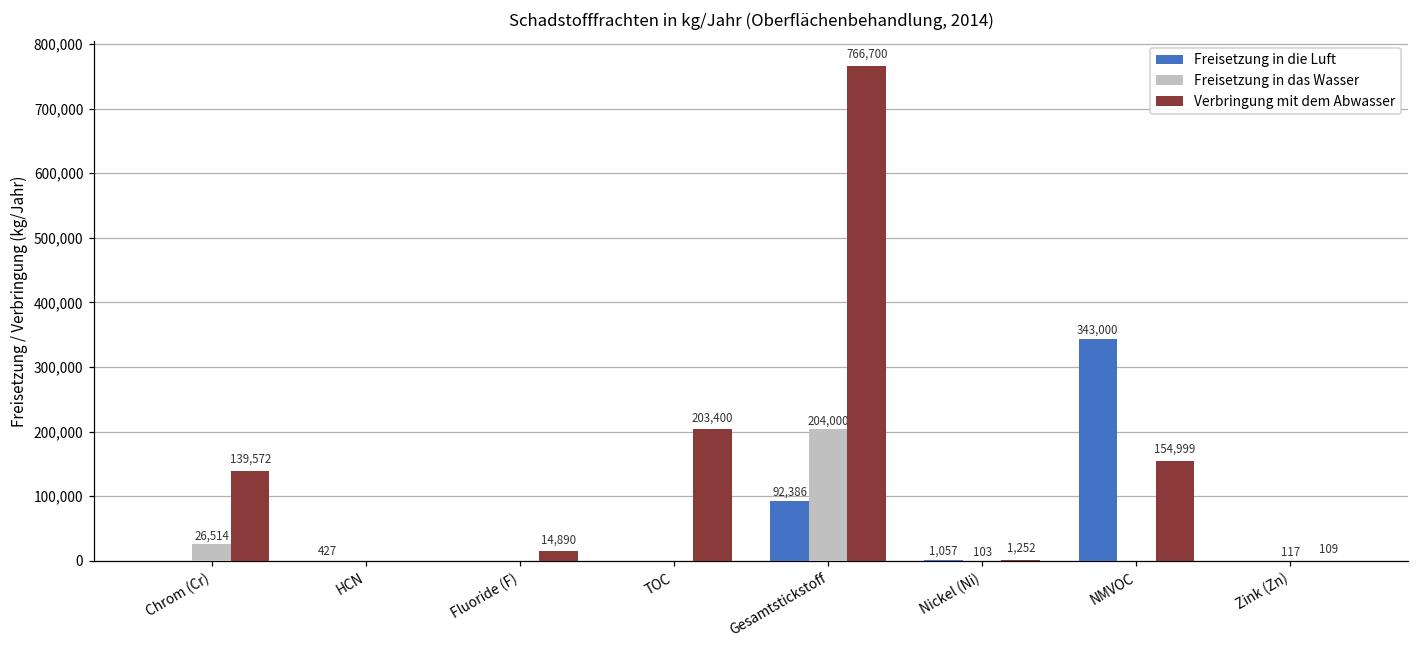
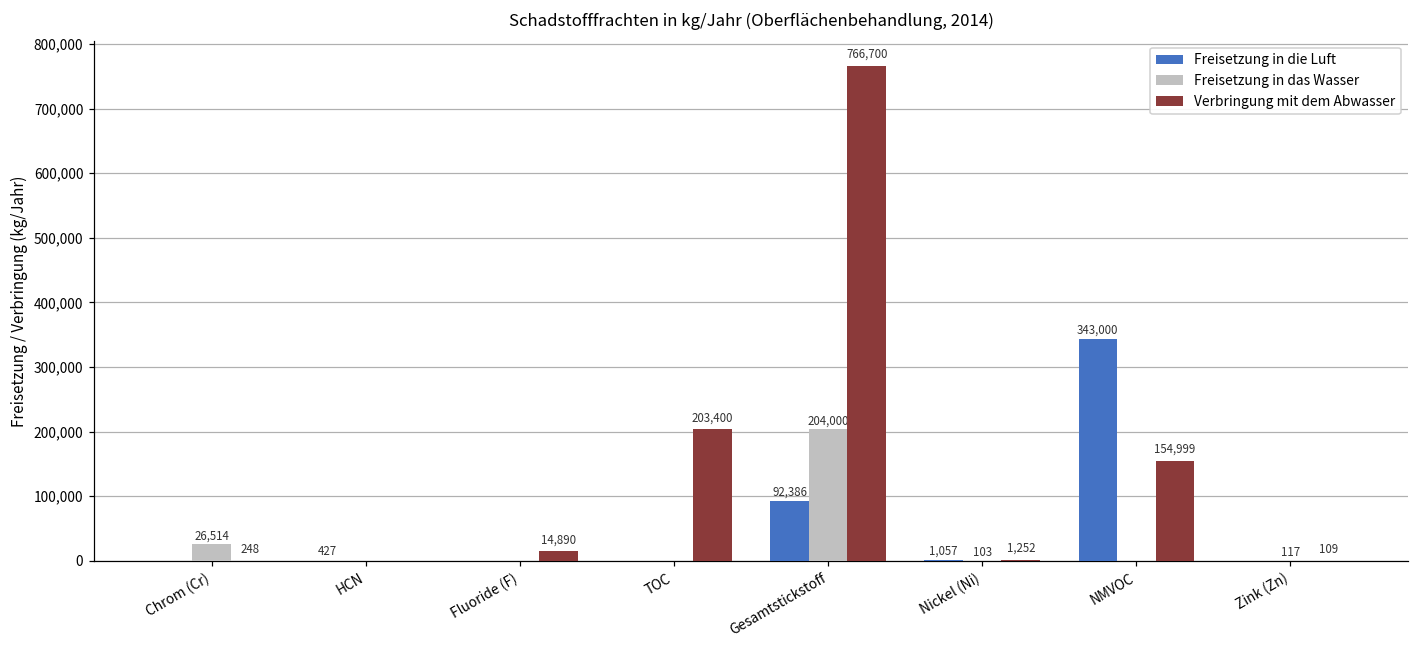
  {
    "Freisetzung in die Luft": {
      "HCN": "427",
      "Gesamtstickstoff": "92,386",
      "Nickel (Ni)": "1,057",
      "NMVOC": "343,000"
    },
    "Freisetzung in das Wasser": {
      "Chrom (Cr)": "26,514",
      "Gesamtstickstoff": "204,000",
      "Nickel (Ni)": "103",
      "Zink (Zn)": "117"
    },
    "Verbringung mit dem Abwasser": {
-     "Chrom (Cr)": "139,572",
+     "Chrom (Cr)": "248",
      "Fluoride (F)": "14,890",
      "TOC": "203,400",
      "Gesamtstickstoff": "766,700",
      "Nickel (Ni)": "1,252",
      "NMVOC": "154,999",
      "Zink (Zn)": "109"
    }
  }
